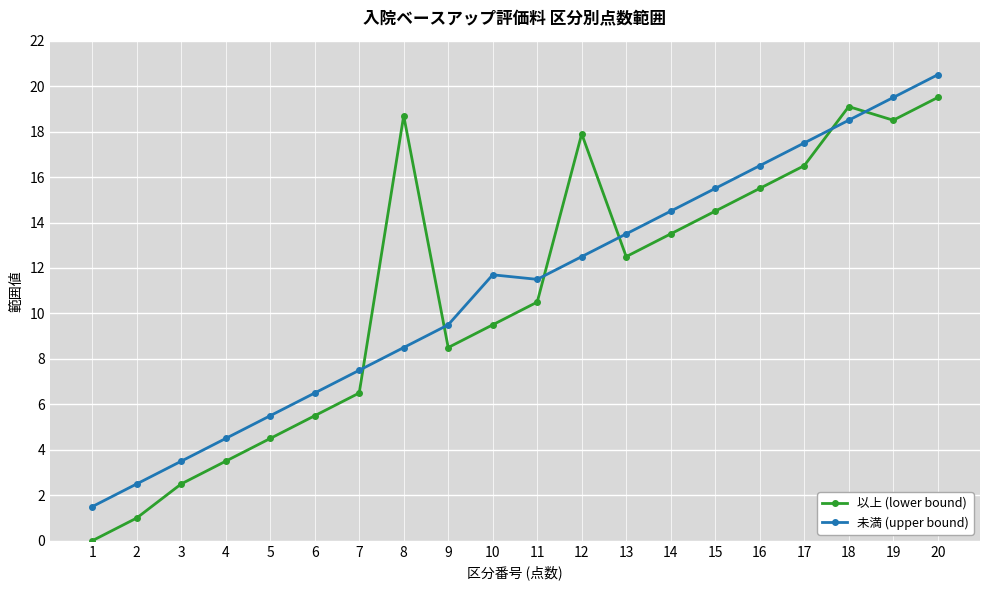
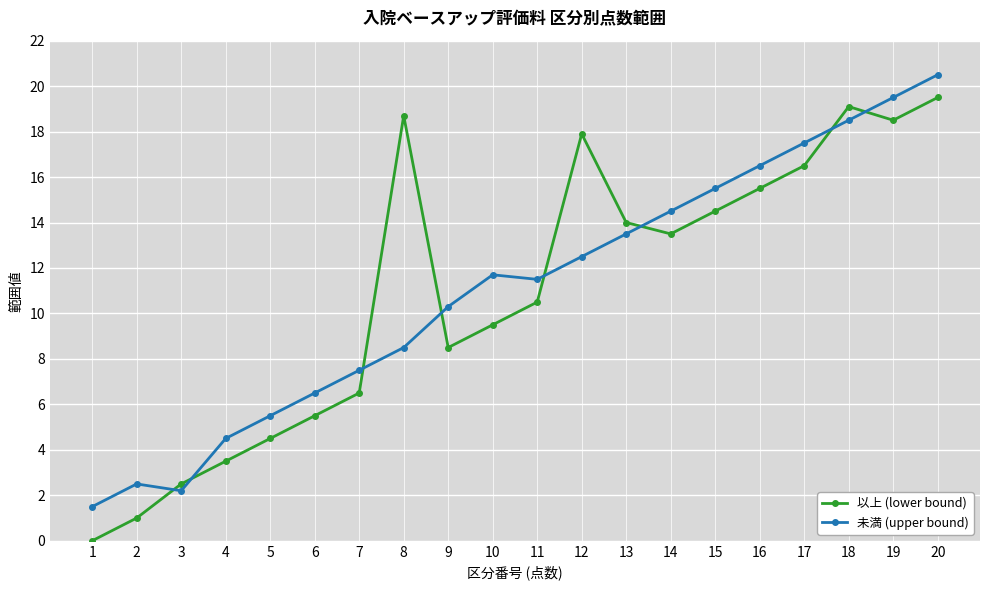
  {
    "以上 (lower bound)": {
      "1": 0.0,
      "2": 1.0,
      "3": 2.5,
      "4": 3.5,
      "5": 4.5,
      "6": 5.5,
      "7": 6.5,
      "8": 18.7,
      "9": 8.5,
      "10": 9.5,
      "11": 10.5,
      "12": 17.9,
-     "13": 12.5,
+     "13": 14.0,
      "14": 13.5,
      "15": 14.5,
      "16": 15.5,
      "17": 16.5,
      "18": 19.1,
      "19": 18.5,
      "20": 19.5
    },
    "未満 (upper bound)": {
      "1": 1.5,
      "2": 2.5,
-     "3": 3.5,
+     "3": 2.2,
      "4": 4.5,
      "5": 5.5,
      "6": 6.5,
      "7": 7.5,
      "8": 8.5,
-     "9": 9.5,
+     "9": 10.3,
      "10": 11.7,
      "11": 11.5,
      "12": 12.5,
      "13": 13.5,
      "14": 14.5,
      "15": 15.5,
      "16": 16.5,
      "17": 17.5,
      "18": 18.5,
      "19": 19.5,
      "20": 20.5
    }
  }
